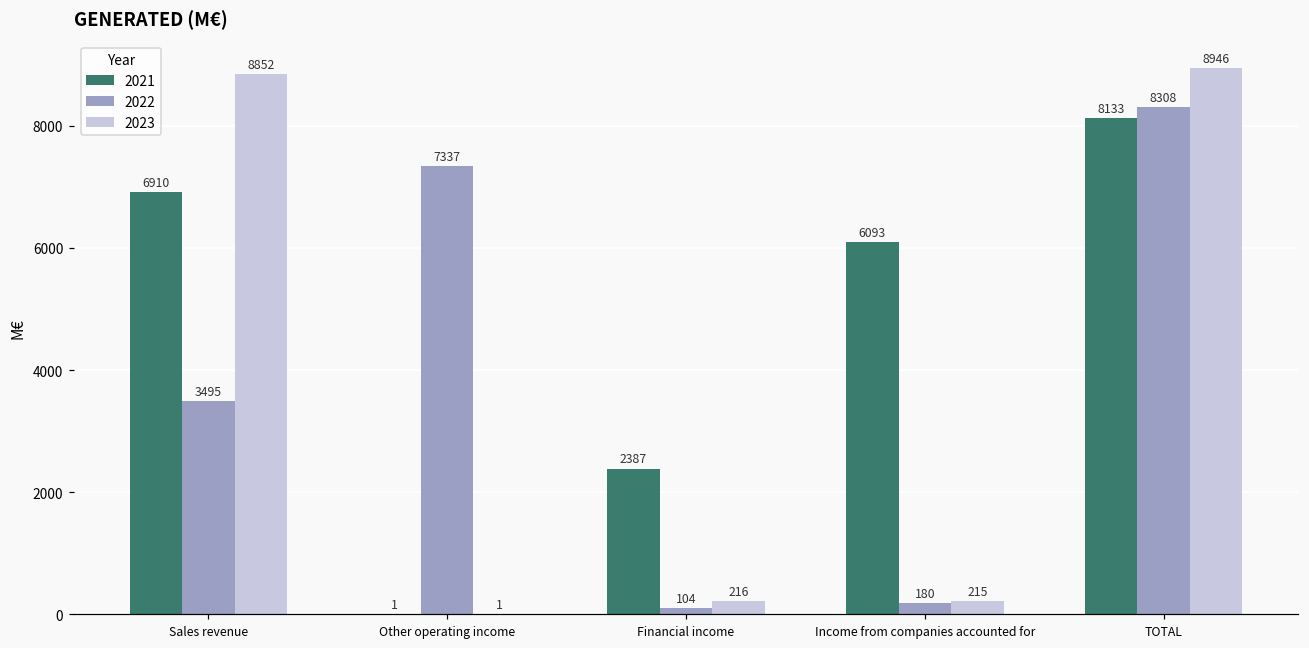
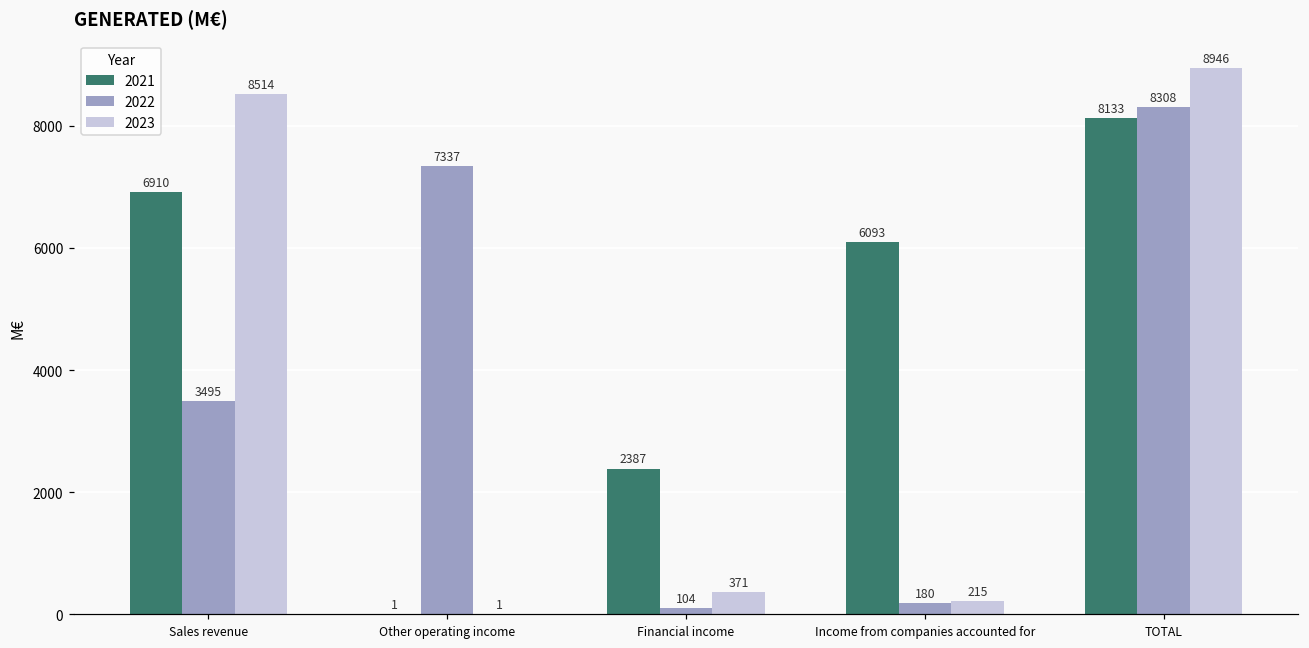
  {
    "2021": {
      "Sales revenue": 6910,
      "Other operating income": 1,
      "Financial income": 2387,
      "Income from companies accounted for": 6093,
      "TOTAL": 8133
    },
    "2022": {
      "Sales revenue": 3495,
      "Other operating income": 7337,
      "Financial income": 104,
      "Income from companies accounted for": 180,
      "TOTAL": 8308
    },
    "2023": {
-     "Sales revenue": 8852,
+     "Sales revenue": 8514,
      "Other operating income": 1,
-     "Financial income": 216,
+     "Financial income": 371,
      "Income from companies accounted for": 215,
      "TOTAL": 8946
    }
  }
